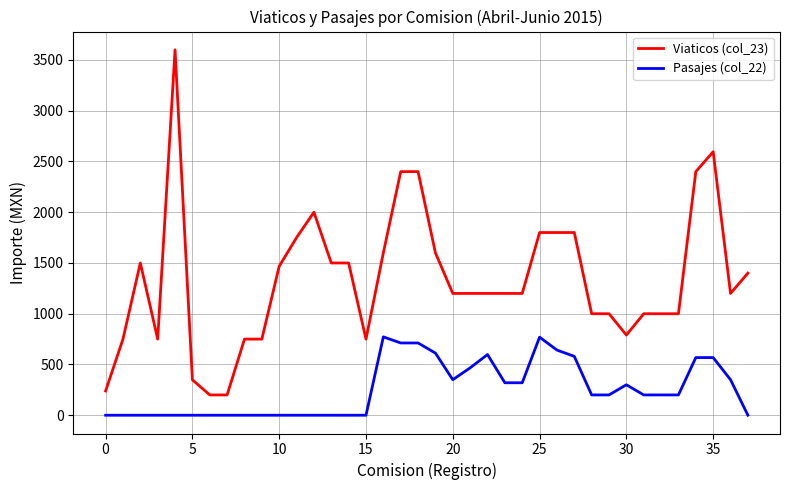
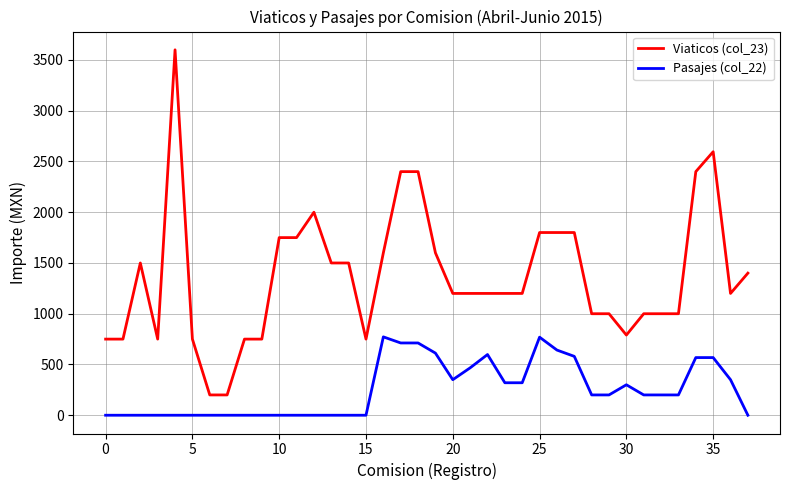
  {
    "Viaticos (col_23)": {
-     "0": 240,
-     "5": 350,
-     "10": 1470,
+     "0": 750,
+     "5": 750,
+     "10": 1750,
      "15": 750,
      "20": 1200,
      "25": 1800,
      "30": 790,
      "35": 2600
    },
    "Pasajes (col_22)": {
      "0": 0,
      "5": 0,
      "10": 0,
      "15": 0,
      "20": 350,
      "25": 770,
      "30": 300,
      "35": 570
    }
  }
